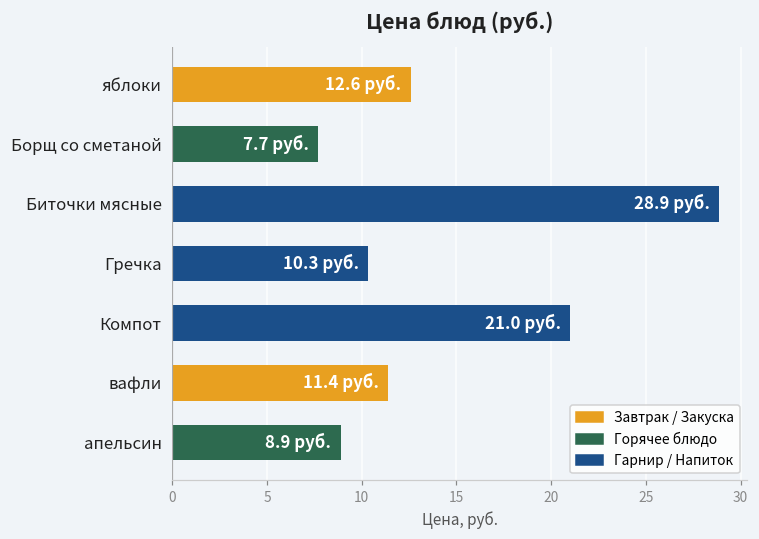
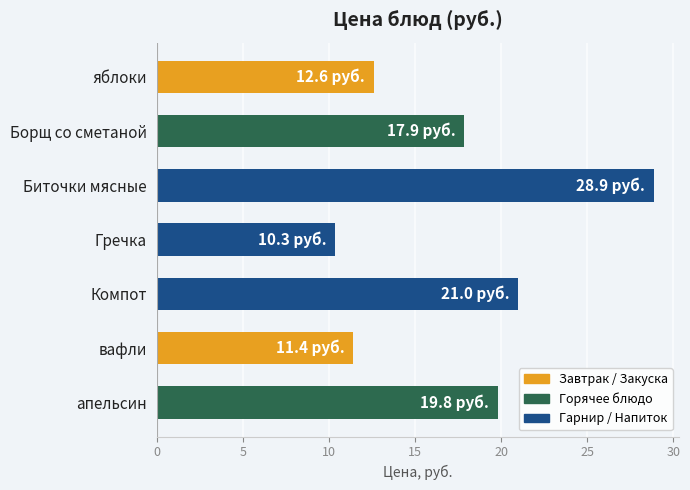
  {
    "яблоки": 12.6,
-   "Борщ со сметаной": 7.7,
+   "Борщ со сметаной": 17.9,
    "Биточки мясные": 28.9,
    "Гречка": 10.3,
    "Компот": 21.0,
    "вафли": 11.4,
-   "апельсин": 8.9
+   "апельсин": 19.8
  }
